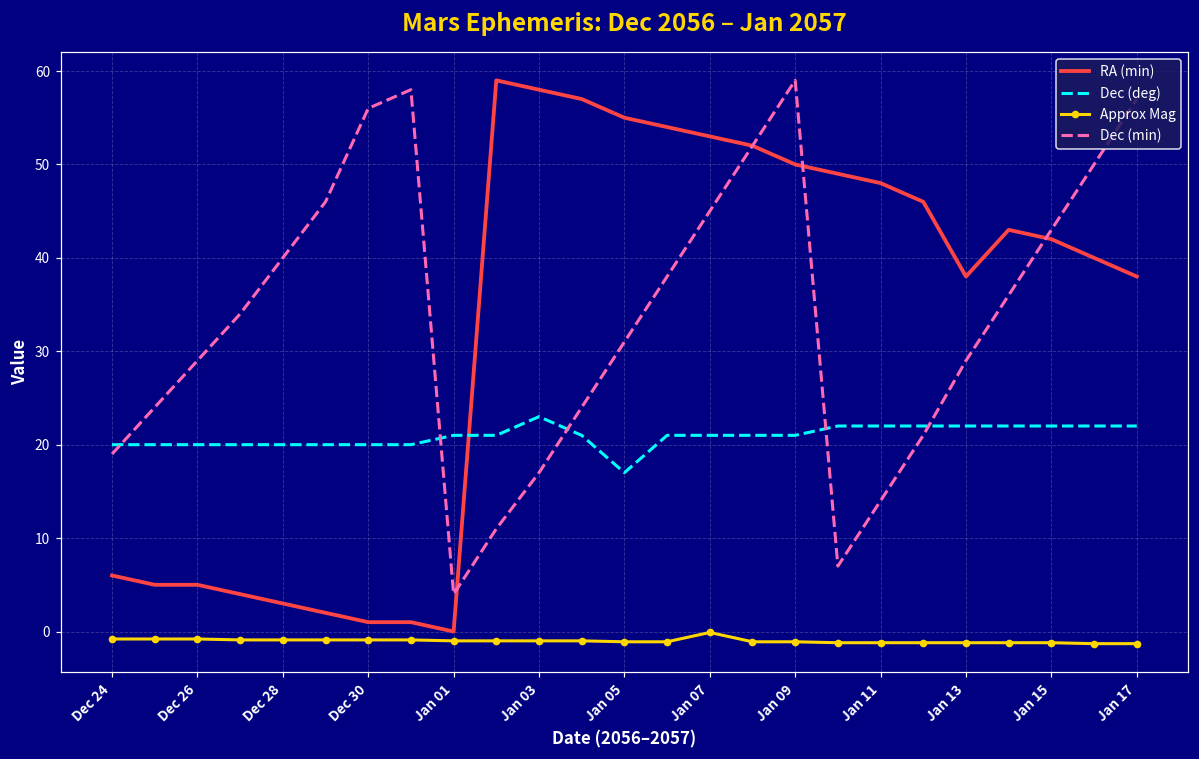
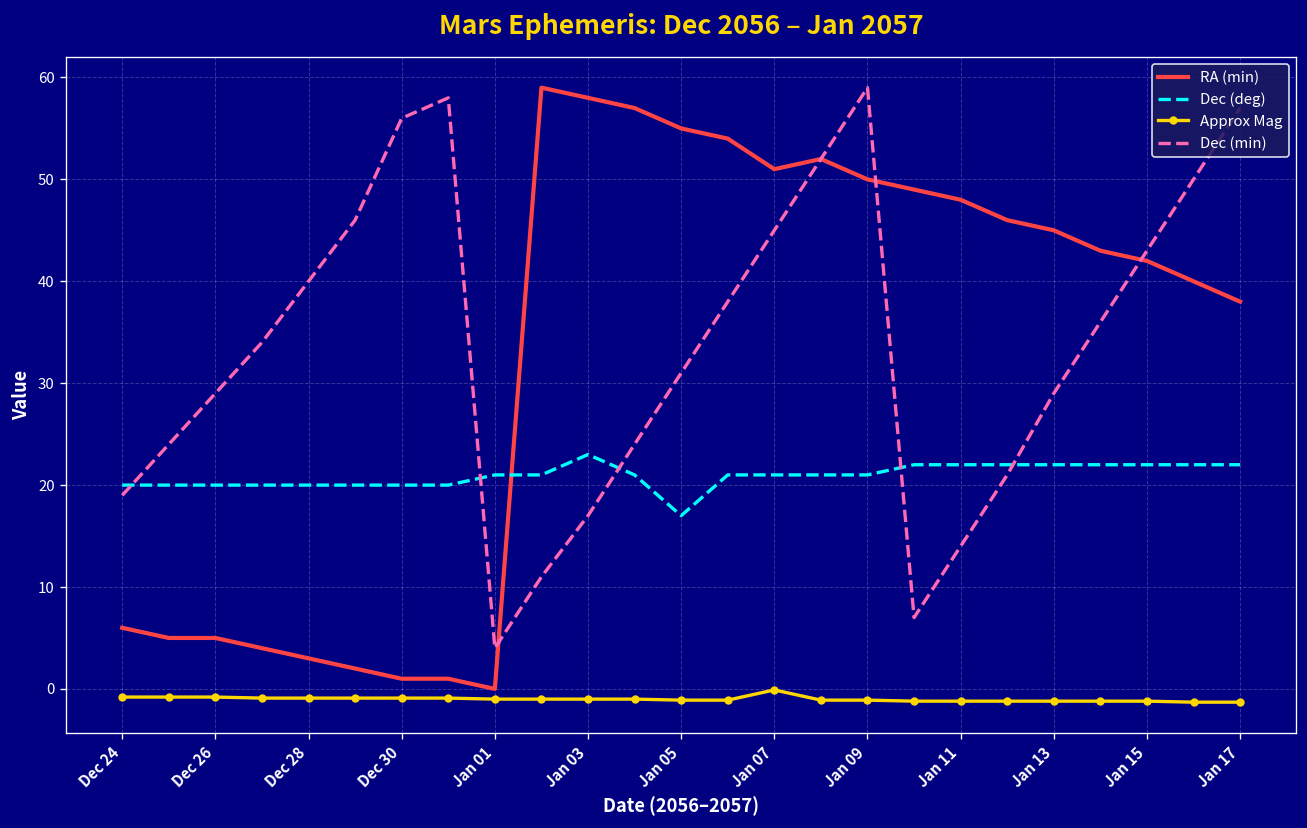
  {
    "RA (min)": {
      "Dec 24": 6,
      "Dec 26": 5,
      "Dec 28": 3,
      "Dec 30": 1,
      "Jan 01": 0,
      "Jan 03": 58,
      "Jan 05": 55,
-     "Jan 07": 53,
+     "Jan 07": 51,
      "Jan 09": 50,
      "Jan 11": 48,
-     "Jan 13": 38,
+     "Jan 13": 45,
      "Jan 15": 42,
      "Jan 17": 38
    },
    "Dec (deg)": {
      "Dec 24": 20,
      "Dec 26": 20,
      "Dec 28": 20,
      "Dec 30": 20,
      "Jan 01": 21,
      "Jan 03": 23,
      "Jan 05": 17,
      "Jan 07": 21,
      "Jan 09": 21,
      "Jan 11": 22,
      "Jan 13": 22,
      "Jan 15": 22,
      "Jan 17": 22
    },
    "Approx Mag": {
      "Dec 24": -1,
      "Dec 26": -1,
      "Dec 28": -1,
      "Dec 30": -1,
      "Jan 01": -1,
      "Jan 03": -1,
      "Jan 05": -1,
      "Jan 07": 0,
      "Jan 09": -1,
      "Jan 11": -1,
      "Jan 13": -1,
      "Jan 15": -1,
      "Jan 17": -1
    },
    "Dec (min)": {
      "Dec 24": 19,
      "Dec 26": 29,
      "Dec 28": 40,
      "Dec 30": 56,
      "Jan 01": 4,
      "Jan 03": 17,
      "Jan 05": 31,
      "Jan 07": 45,
      "Jan 09": 59,
      "Jan 11": 14,
      "Jan 13": 29,
      "Jan 15": 43
    }
  }
